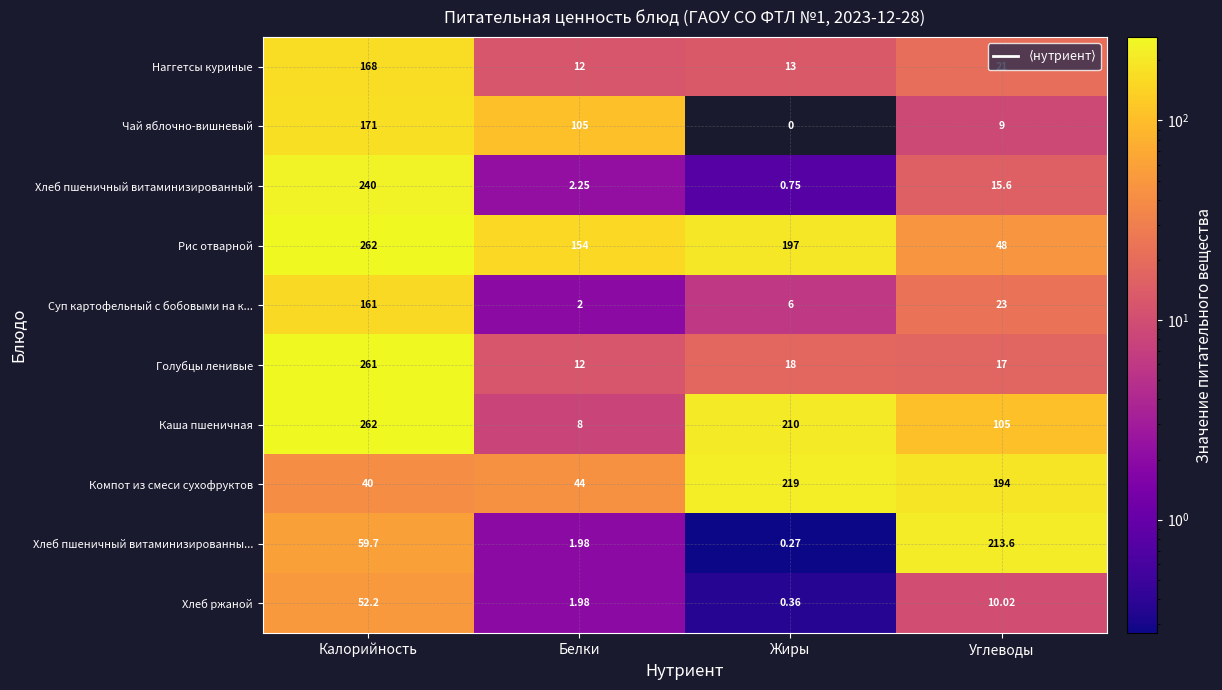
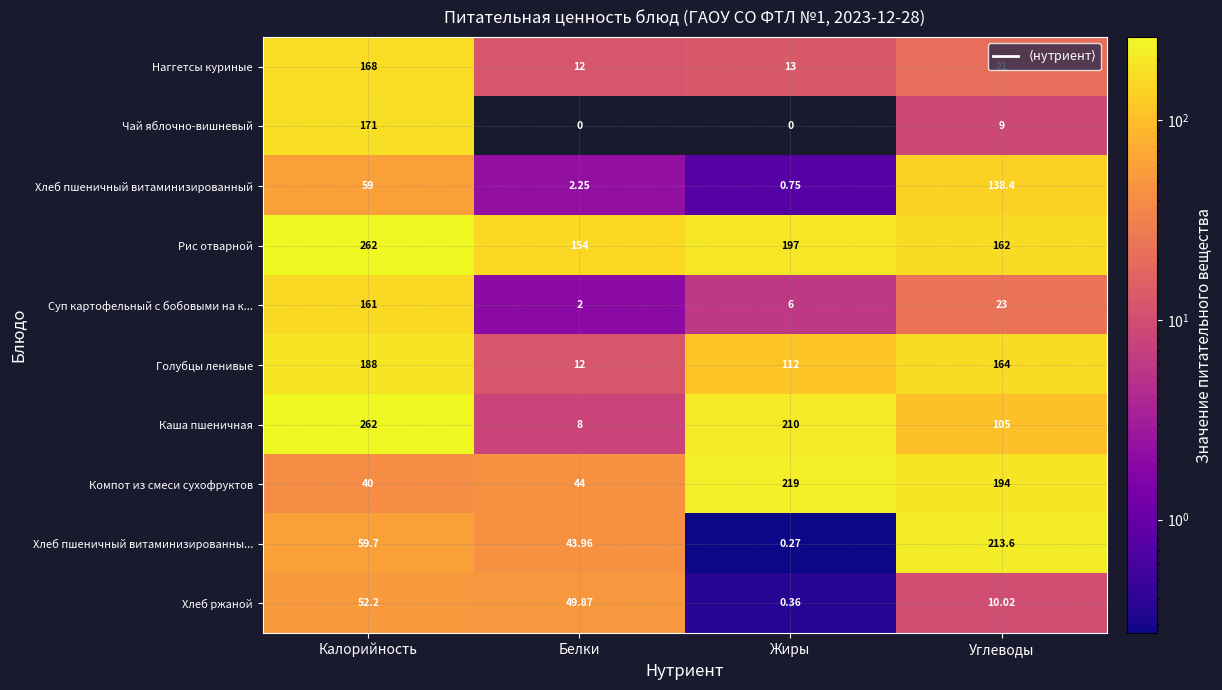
  {
    "Наггетсы куриные": {
      "Калорийность": 168,
      "Белки": 12,
      "Жиры": 13
    },
    "Чай яблочно-вишневый": {
      "Калорийность": 171,
-     "Белки": 105,
+     "Белки": 0,
      "Жиры": 0,
      "Углеводы": 9
    },
    "Хлеб пшеничный витаминизированный": {
-     "Калорийность": 240,
+     "Калорийность": 59,
      "Белки": 2.25,
      "Жиры": 0.75,
-     "Углеводы": 15.6
+     "Углеводы": 138.4
    },
    "Рис отварной": {
      "Калорийность": 262,
      "Белки": 154,
      "Жиры": 197,
-     "Углеводы": 48
+     "Углеводы": 162
    },
    "Суп картофельный с бобовыми на к...": {
      "Калорийность": 161,
      "Белки": 2,
      "Жиры": 6,
      "Углеводы": 23
    },
    "Голубцы ленивые": {
-     "Калорийность": 261,
+     "Калорийность": 188,
      "Белки": 12,
-     "Жиры": 18,
-     "Углеводы": 17
+     "Жиры": 112,
+     "Углеводы": 164
    },
    "Каша пшеничная": {
      "Калорийность": 262,
      "Белки": 8,
      "Жиры": 210,
      "Углеводы": 105
    },
    "Компот из смеси сухофруктов": {
      "Калорийность": 40,
      "Белки": 44,
      "Жиры": 219,
      "Углеводы": 194
    },
    "Хлеб пшеничный витаминизированны...": {
      "Калорийность": 59.7,
-     "Белки": 1.98,
+     "Белки": 43.96,
      "Жиры": 0.27,
      "Углеводы": 213.6
    },
    "Хлеб ржаной": {
      "Калорийность": 52.2,
-     "Белки": 1.98,
+     "Белки": 49.87,
      "Жиры": 0.36,
      "Углеводы": 10.02
    }
  }
